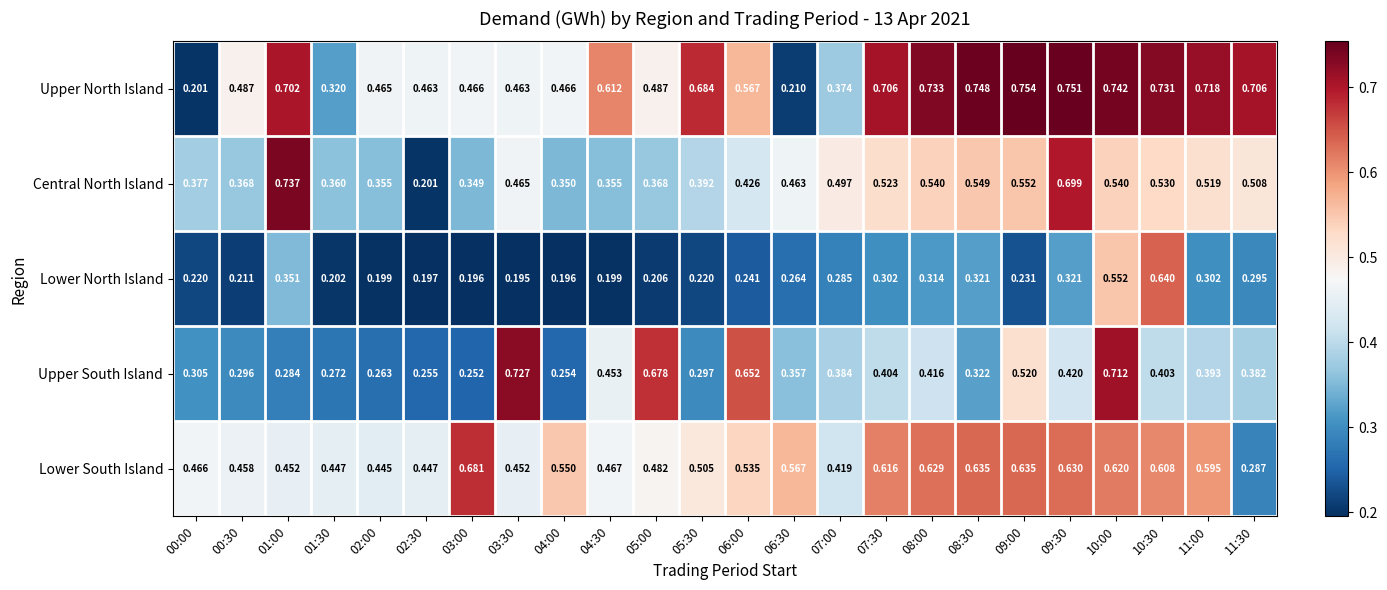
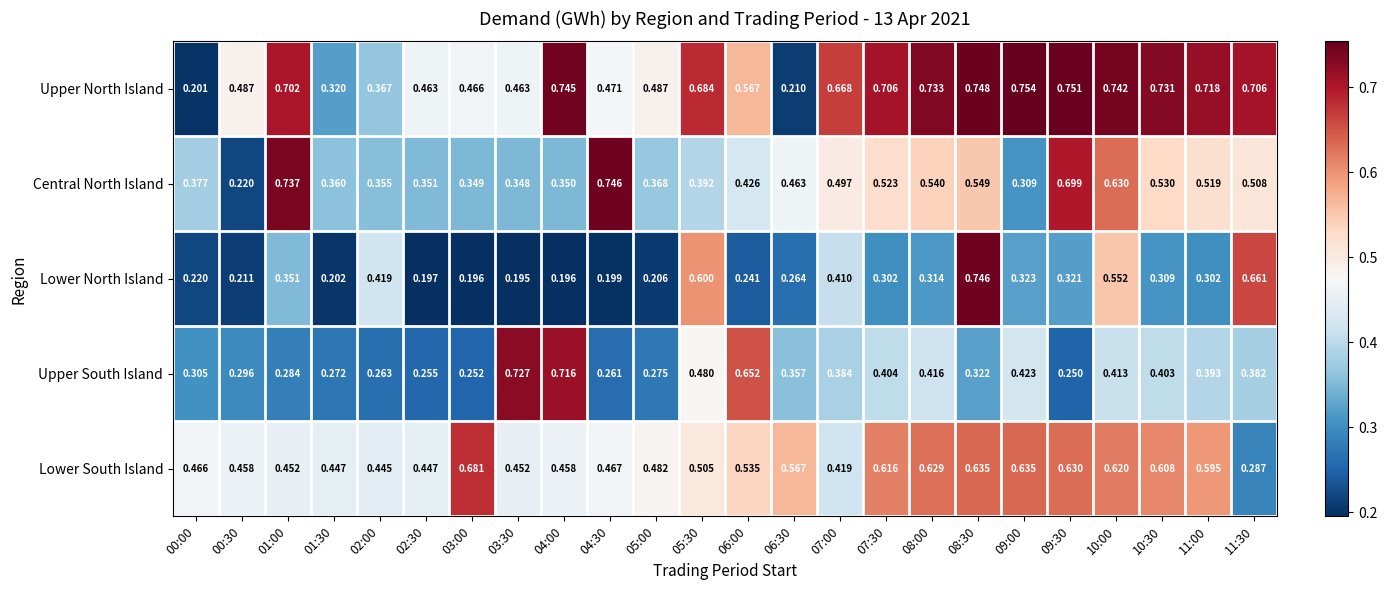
  {
    "Upper North Island": {
      "00:00": 0.201,
      "00:30": 0.487,
      "01:00": 0.702,
      "01:30": 0.320,
-     "02:00": 0.465,
+     "02:00": 0.367,
      "02:30": 0.463,
      "03:00": 0.466,
      "03:30": 0.463,
-     "04:00": 0.466,
-     "04:30": 0.612,
+     "04:00": 0.745,
+     "04:30": 0.471,
      "05:00": 0.487,
      "05:30": 0.684,
      "06:00": 0.567,
      "06:30": 0.210,
-     "07:00": 0.374,
+     "07:00": 0.668,
      "07:30": 0.706,
      "08:00": 0.733,
      "08:30": 0.748,
      "09:00": 0.754,
      "09:30": 0.751,
      "10:00": 0.742,
      "10:30": 0.731,
      "11:00": 0.718,
      "11:30": 0.706
    },
    "Central North Island": {
      "00:00": 0.377,
-     "00:30": 0.368,
+     "00:30": 0.220,
      "01:00": 0.737,
      "01:30": 0.360,
      "02:00": 0.355,
-     "02:30": 0.201,
+     "02:30": 0.351,
      "03:00": 0.349,
-     "03:30": 0.465,
+     "03:30": 0.348,
      "04:00": 0.350,
-     "04:30": 0.355,
+     "04:30": 0.746,
      "05:00": 0.368,
      "05:30": 0.392,
      "06:00": 0.426,
      "06:30": 0.463,
      "07:00": 0.497,
      "07:30": 0.523,
      "08:00": 0.540,
      "08:30": 0.549,
-     "09:00": 0.552,
+     "09:00": 0.309,
      "09:30": 0.699,
-     "10:00": 0.540,
+     "10:00": 0.630,
      "10:30": 0.530,
      "11:00": 0.519,
      "11:30": 0.508
    },
    "Lower North Island": {
      "00:00": 0.220,
      "00:30": 0.211,
      "01:00": 0.351,
      "01:30": 0.202,
-     "02:00": 0.199,
+     "02:00": 0.419,
      "02:30": 0.197,
      "03:00": 0.196,
      "03:30": 0.195,
      "04:00": 0.196,
      "04:30": 0.199,
      "05:00": 0.206,
-     "05:30": 0.220,
+     "05:30": 0.600,
      "06:00": 0.241,
      "06:30": 0.264,
-     "07:00": 0.285,
+     "07:00": 0.410,
      "07:30": 0.302,
      "08:00": 0.314,
-     "08:30": 0.321,
-     "09:00": 0.231,
+     "08:30": 0.746,
+     "09:00": 0.323,
      "09:30": 0.321,
      "10:00": 0.552,
-     "10:30": 0.640,
+     "10:30": 0.309,
      "11:00": 0.302,
-     "11:30": 0.295
+     "11:30": 0.661
    },
    "Upper South Island": {
      "00:00": 0.305,
      "00:30": 0.296,
      "01:00": 0.284,
      "01:30": 0.272,
      "02:00": 0.263,
      "02:30": 0.255,
      "03:00": 0.252,
      "03:30": 0.727,
-     "04:00": 0.254,
-     "04:30": 0.453,
-     "05:00": 0.678,
-     "05:30": 0.297,
+     "04:00": 0.716,
+     "04:30": 0.261,
+     "05:00": 0.275,
+     "05:30": 0.480,
      "06:00": 0.652,
      "06:30": 0.357,
      "07:00": 0.384,
      "07:30": 0.404,
      "08:00": 0.416,
      "08:30": 0.322,
-     "09:00": 0.520,
-     "09:30": 0.420,
-     "10:00": 0.712,
+     "09:00": 0.423,
+     "09:30": 0.250,
+     "10:00": 0.413,
      "10:30": 0.403,
      "11:00": 0.393,
      "11:30": 0.382
    },
    "Lower South Island": {
      "00:00": 0.466,
      "00:30": 0.458,
      "01:00": 0.452,
      "01:30": 0.447,
      "02:00": 0.445,
      "02:30": 0.447,
      "03:00": 0.681,
      "03:30": 0.452,
-     "04:00": 0.550,
+     "04:00": 0.458,
      "04:30": 0.467,
      "05:00": 0.482,
      "05:30": 0.505,
      "06:00": 0.535,
      "06:30": 0.567,
      "07:00": 0.419,
      "07:30": 0.616,
      "08:00": 0.629,
      "08:30": 0.635,
      "09:00": 0.635,
      "09:30": 0.630,
      "10:00": 0.620,
      "10:30": 0.608,
      "11:00": 0.595,
      "11:30": 0.287
    }
  }
